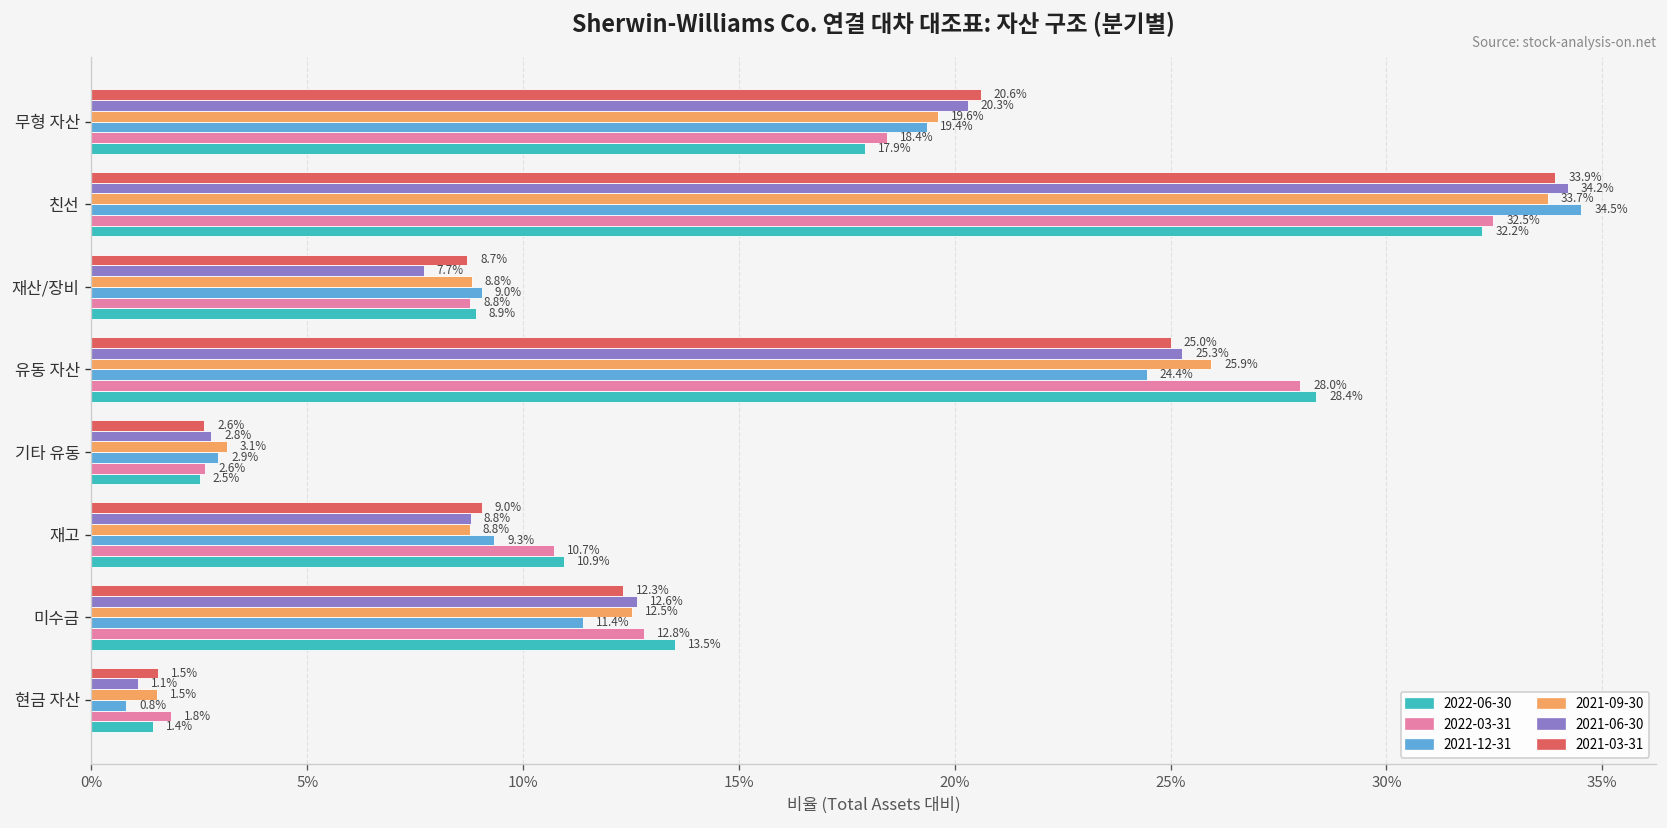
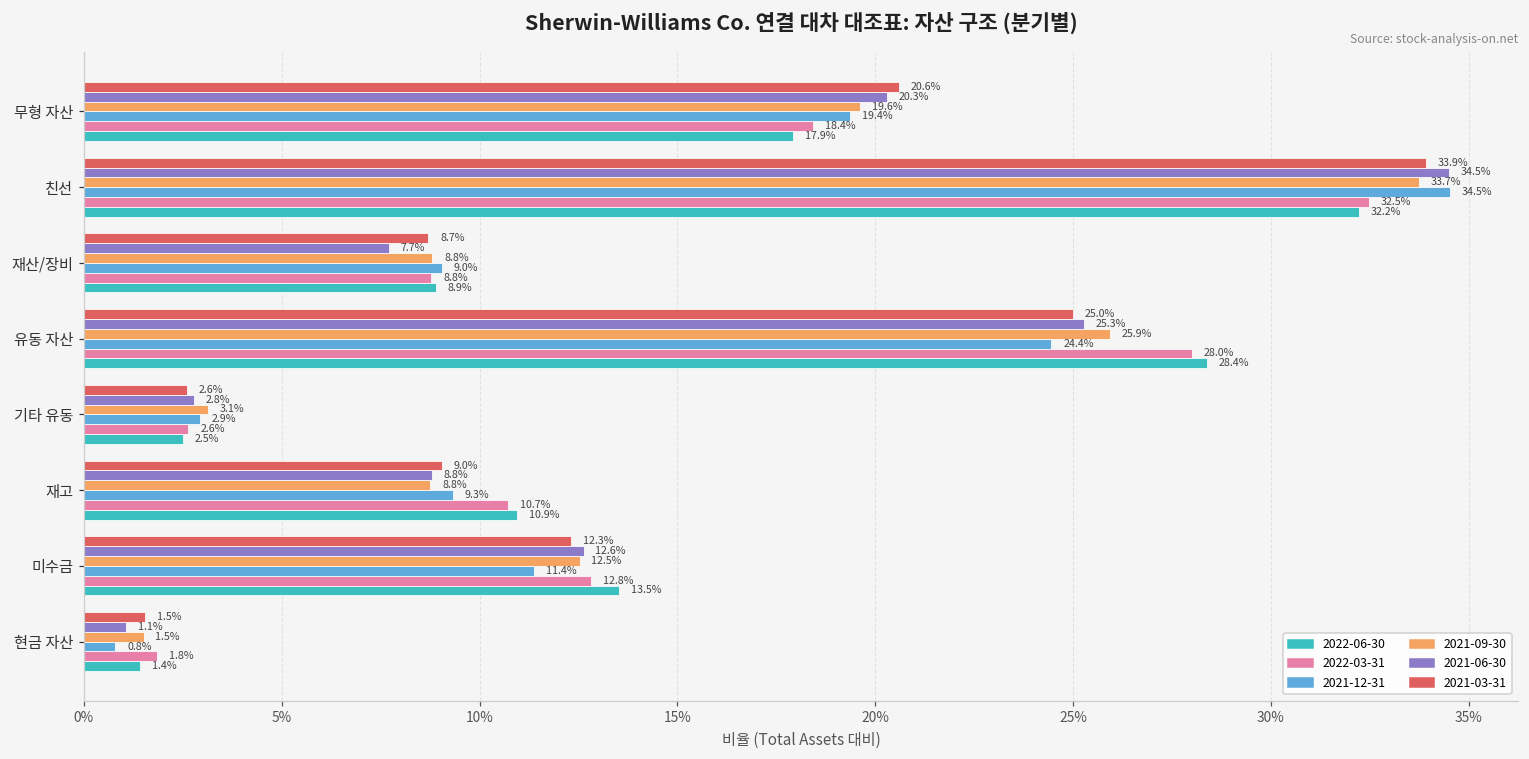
  {
    "2022-03-31": {
      "무형 자산": "18.4%",
      "친선": "32.5%",
      "재산/장비": "8.8%",
      "유동 자산": "28.0%",
      "기타 유동": "2.6%",
      "재고": "10.7%",
      "미수금": "12.8%",
      "현금 자산": "1.8%"
    },
    "2021-09-30": {
      "무형 자산": "19.6%",
      "친선": "33.7%",
      "재산/장비": "8.8%",
      "유동 자산": "25.9%",
      "기타 유동": "3.1%",
      "재고": "8.8%",
      "미수금": "12.5%",
      "현금 자산": "1.5%"
    },
    "2021-06-30": {
      "무형 자산": "20.3%",
-     "친선": "34.2%",
+     "친선": "34.5%",
      "재산/장비": "7.7%",
      "유동 자산": "25.3%",
      "기타 유동": "2.8%",
      "재고": "8.8%",
      "미수금": "12.6%",
      "현금 자산": "1.1%"
    },
    "2021-03-31": {
      "무형 자산": "20.6%",
      "친선": "33.9%",
      "재산/장비": "8.7%",
      "유동 자산": "25.0%",
      "기타 유동": "2.6%",
      "재고": "9.0%",
      "미수금": "12.3%",
      "현금 자산": "1.5%"
    }
  }
